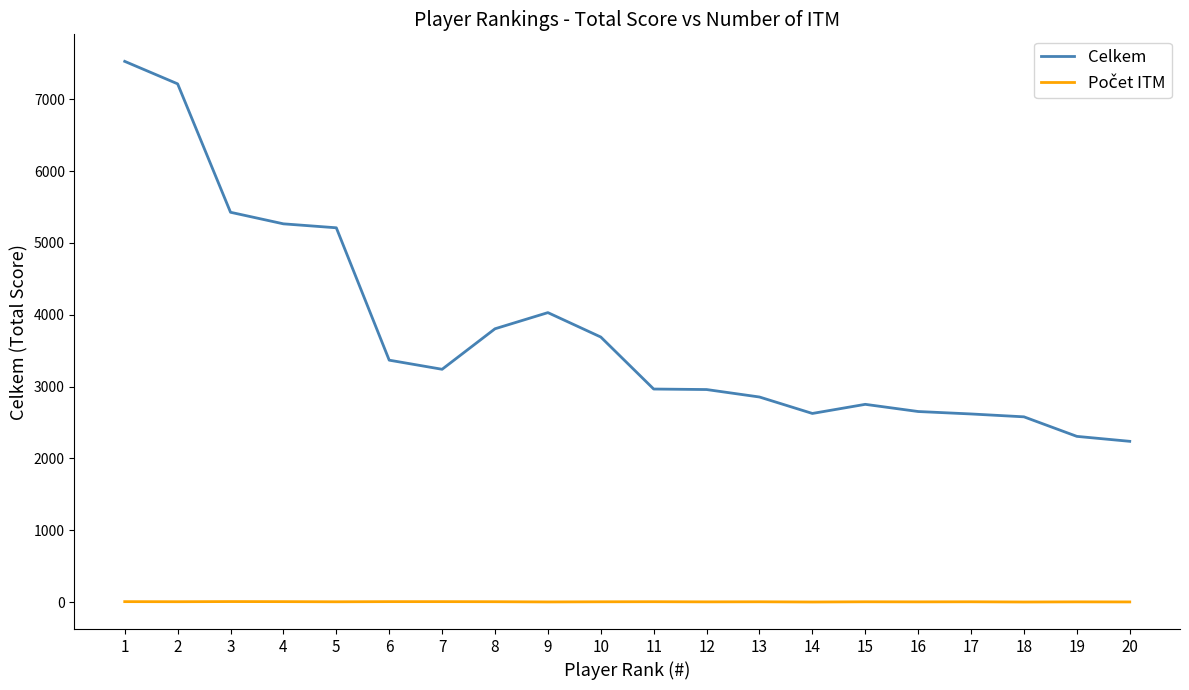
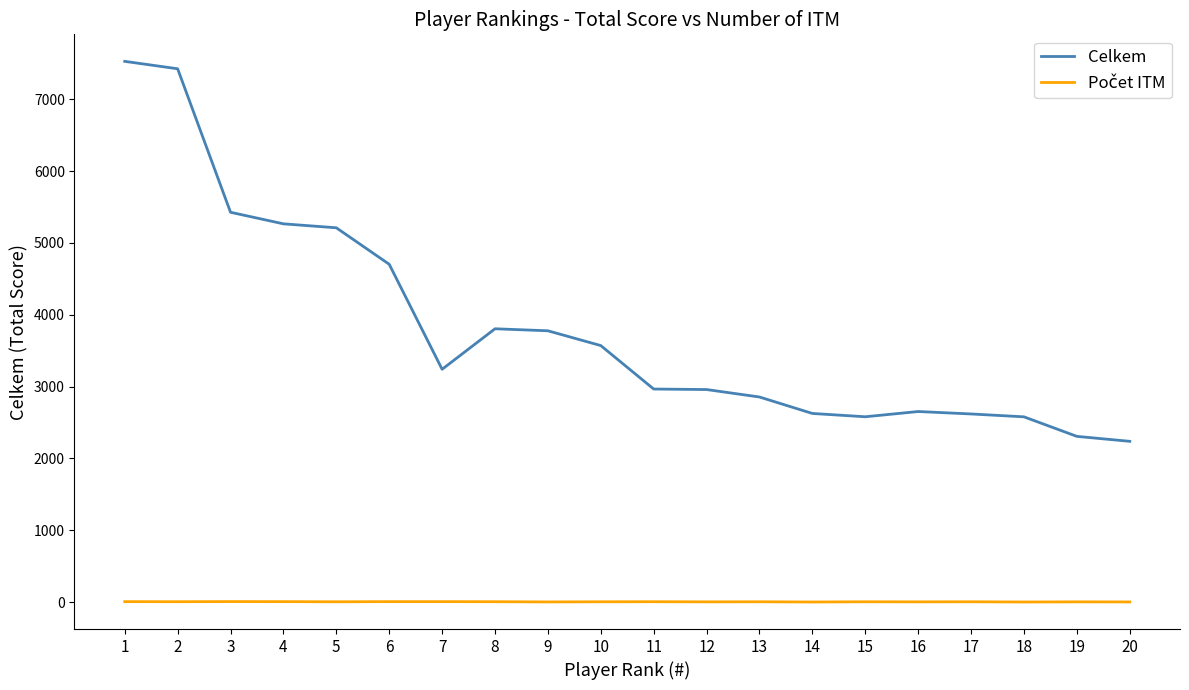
  {
    "Celkem": {
      "1": 7500,
-     "2": 7200,
+     "2": 7400,
      "3": 5400,
      "4": 5300,
      "5": 5200,
-     "6": 3400,
+     "6": 4700,
      "7": 3200,
      "8": 3800,
-     "9": 4000,
-     "10": 3700,
+     "9": 3800,
+     "10": 3600,
      "11": 3000,
      "12": 3000,
      "13": 2900,
      "14": 2600,
-     "15": 2800,
+     "15": 2600,
      "16": 2700,
      "17": 2600,
      "18": 2600,
      "19": 2300,
      "20": 2200
    },
    "Počet ITM": {
      "1": 0,
      "2": 0,
      "3": 0,
      "4": 0,
      "5": 0,
      "6": 0,
      "7": 0,
      "8": 0,
      "9": 0,
      "10": 0,
      "11": 0,
      "12": 0,
      "13": 0,
      "14": 0,
      "15": 0,
      "16": 0,
      "17": 0,
      "18": 0,
      "19": 0,
      "20": 0
    }
  }
